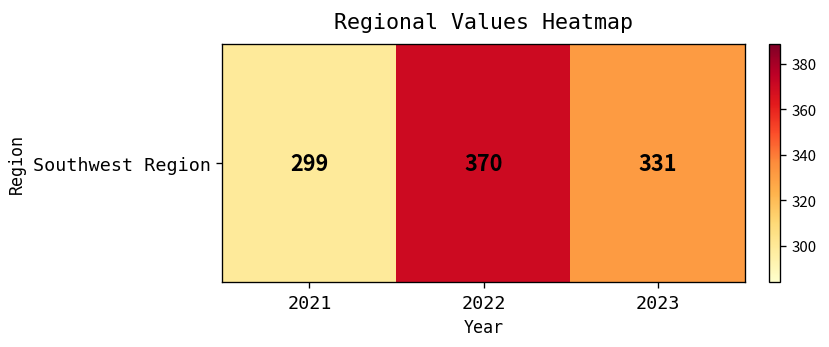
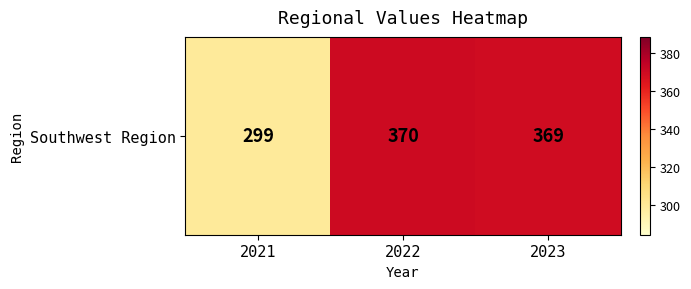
  {
    "Southwest Region": {
      "2021": 299,
      "2022": 370,
-     "2023": 331
+     "2023": 369
    }
  }
